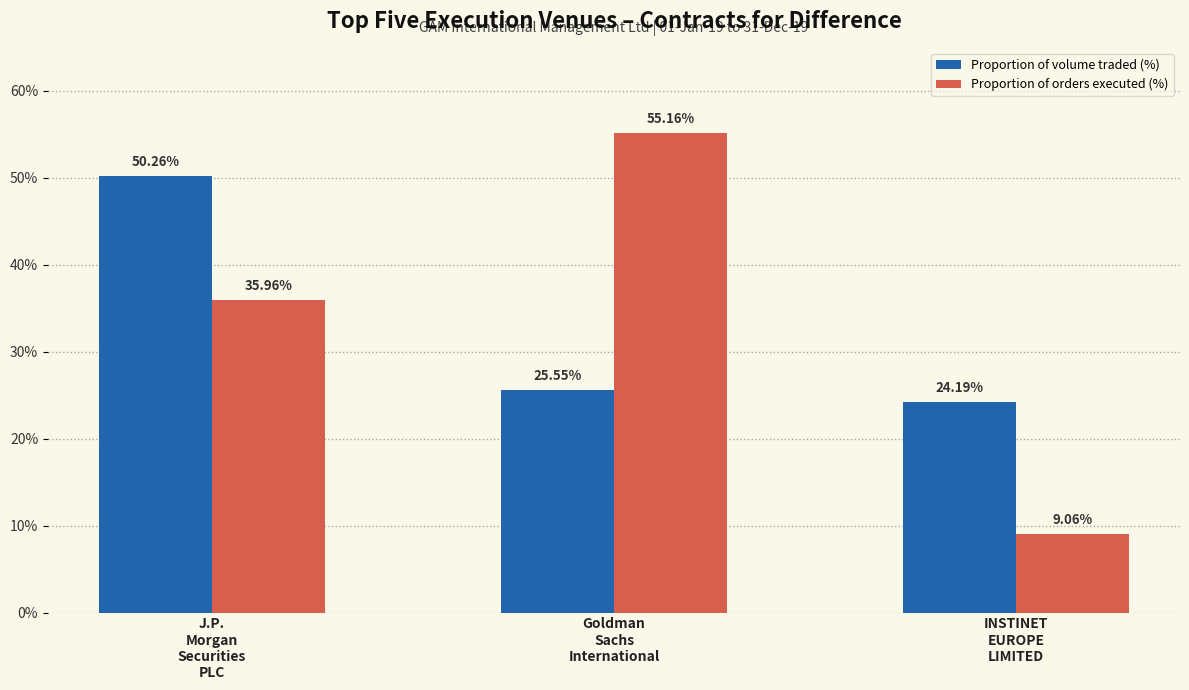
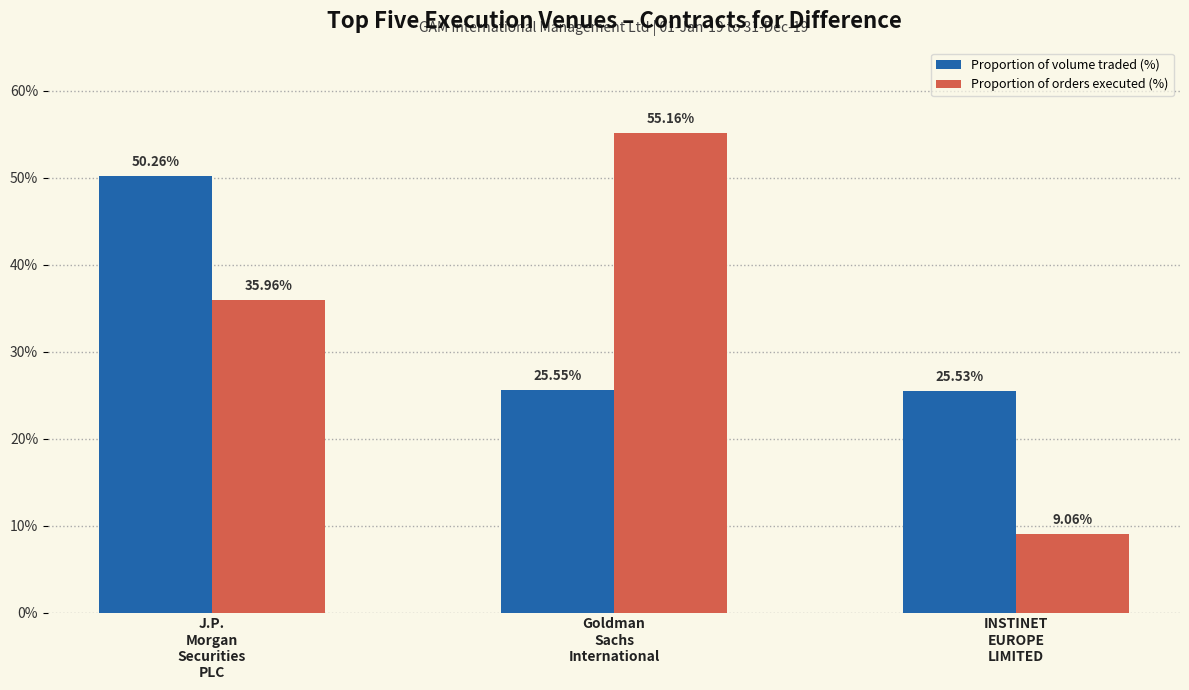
  {
    "Proportion of volume traded (%)": {
      "J.P. Morgan Securities PLC": "50.26%",
      "Goldman Sachs International": "25.55%",
-     "INSTINET EUROPE LIMITED": "24.19%"
+     "INSTINET EUROPE LIMITED": "25.53%"
    },
    "Proportion of orders executed (%)": {
      "J.P. Morgan Securities PLC": "35.96%",
      "Goldman Sachs International": "55.16%",
      "INSTINET EUROPE LIMITED": "9.06%"
    }
  }
